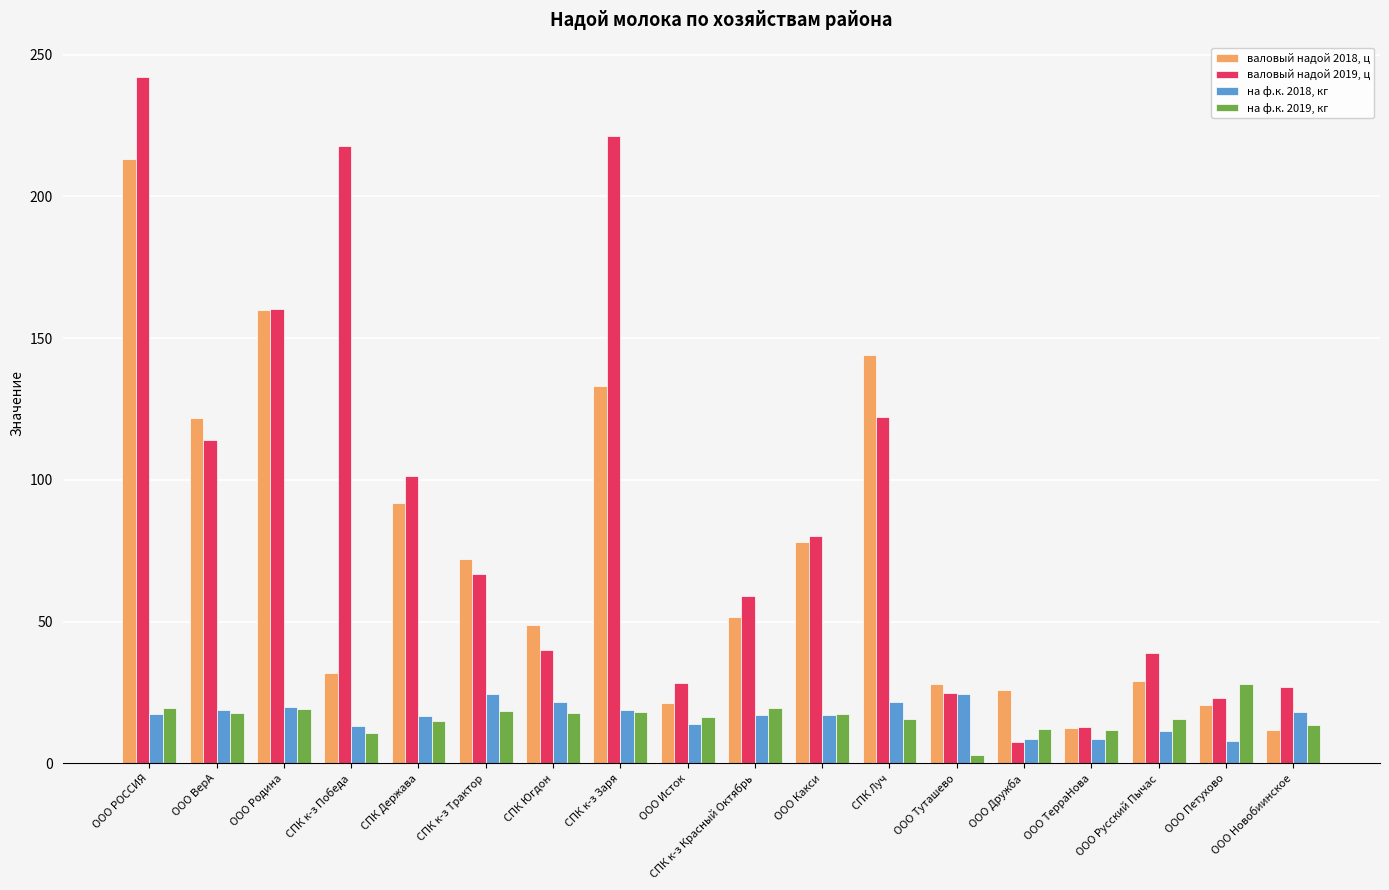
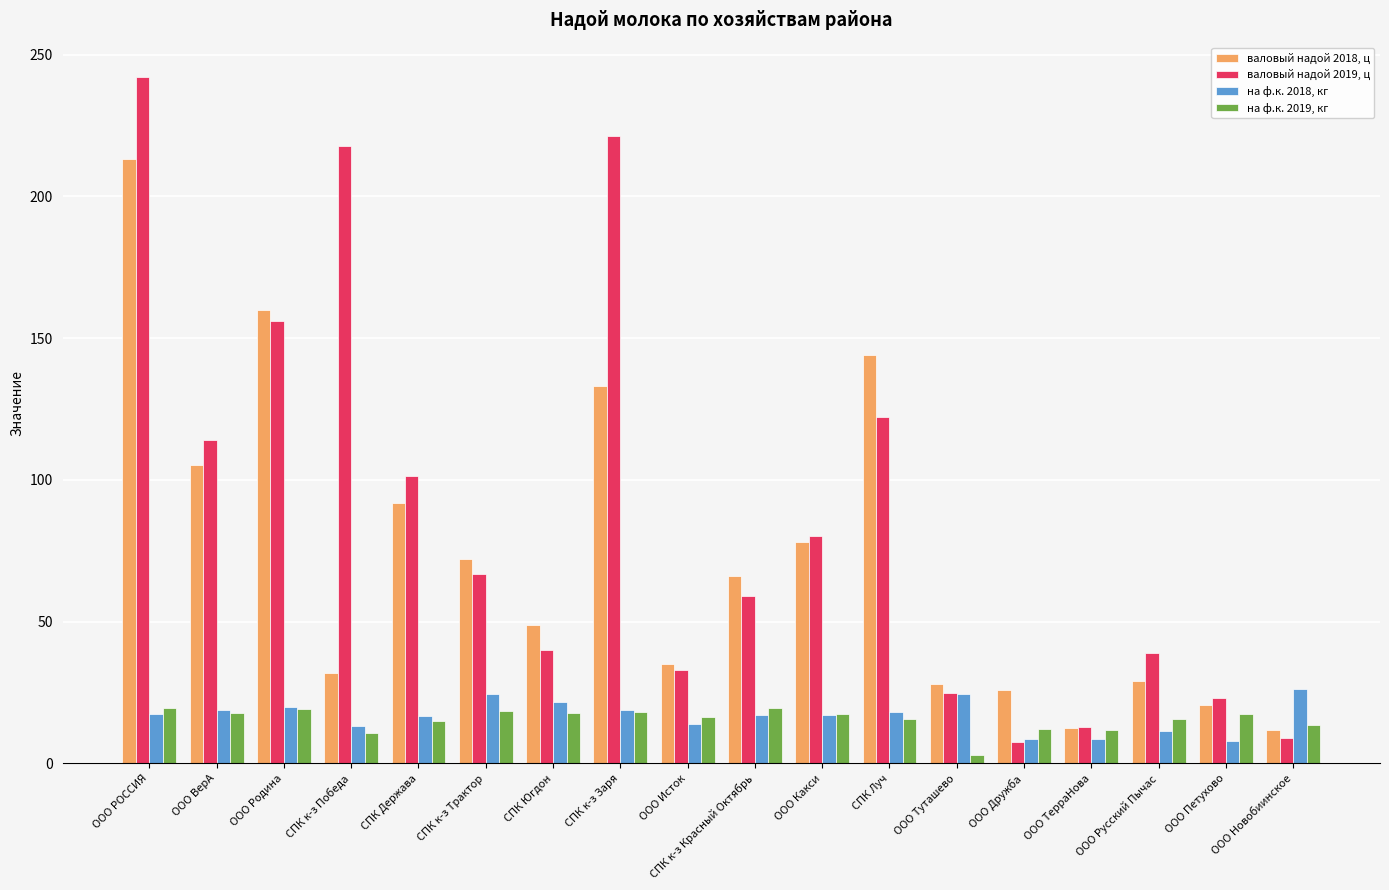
  {
    "валовый надой 2018, ц": {
      "ООО РОССИЯ": 213,
-     "ООО ВерА": 122,
+     "ООО ВерА": 105,
      "ООО Родина": 160,
      "СПК к-з Победа": 32,
      "СПК Держава": 92,
      "СПК к-з Трактор": 72,
      "СПК Югдон": 49,
      "СПК к-з Заря": 133,
-     "ООО Исток": 21,
-     "СПК к-з Красный Октябрь": 52,
+     "ООО Исток": 35,
+     "СПК к-з Красный Октябрь": 66,
      "ООО Какси": 78,
      "СПК Луч": 144,
      "ООО Туташево": 28,
      "ООО Дружба": 26,
      "ООО ТерраНова": 13,
      "ООО Русский Пычас": 29,
      "ООО Петухово": 21,
      "ООО Новобиинское": 12
    },
    "валовый надой 2019, ц": {
      "ООО РОССИЯ": 242,
      "ООО ВерА": 114,
-     "ООО Родина": 160,
+     "ООО Родина": 156,
      "СПК к-з Победа": 218,
      "СПК Держава": 101,
      "СПК к-з Трактор": 67,
      "СПК Югдон": 40,
      "СПК к-з Заря": 221,
-     "ООО Исток": 28,
+     "ООО Исток": 33,
      "СПК к-з Красный Октябрь": 59,
      "ООО Какси": 80,
      "СПК Луч": 122,
      "ООО Туташево": 25,
      "ООО Дружба": 8,
      "ООО ТерраНова": 13,
      "ООО Русский Пычас": 39,
      "ООО Петухово": 23,
-     "ООО Новобиинское": 27
+     "ООО Новобиинское": 9
    },
    "на ф.к. 2018, кг": {
      "ООО РОССИЯ": 17,
      "ООО ВерА": 19,
      "ООО Родина": 20,
      "СПК к-з Победа": 13,
      "СПК Держава": 17,
      "СПК к-з Трактор": 25,
      "СПК Югдон": 22,
      "СПК к-з Заря": 19,
      "ООО Исток": 14,
      "СПК к-з Красный Октябрь": 17,
      "ООО Какси": 17,
-     "СПК Луч": 22,
+     "СПК Луч": 18,
      "ООО Туташево": 24,
      "ООО Дружба": 9,
      "ООО ТерраНова": 9,
      "ООО Русский Пычас": 12,
      "ООО Петухово": 8,
-     "ООО Новобиинское": 18
+     "ООО Новобиинское": 26
    },
    "на ф.к. 2019, кг": {
      "ООО РОССИЯ": 20,
      "ООО ВерА": 18,
      "ООО Родина": 19,
      "СПК к-з Победа": 11,
      "СПК Держава": 15,
      "СПК к-з Трактор": 19,
      "СПК Югдон": 18,
      "СПК к-з Заря": 18,
      "ООО Исток": 17,
      "СПК к-з Красный Октябрь": 19,
      "ООО Какси": 17,
      "СПК Луч": 16,
      "ООО Туташево": 3,
      "ООО Дружба": 12,
      "ООО ТерраНова": 12,
      "ООО Русский Пычас": 16,
-     "ООО Петухово": 28,
+     "ООО Петухово": 18,
      "ООО Новобиинское": 14
    }
  }
